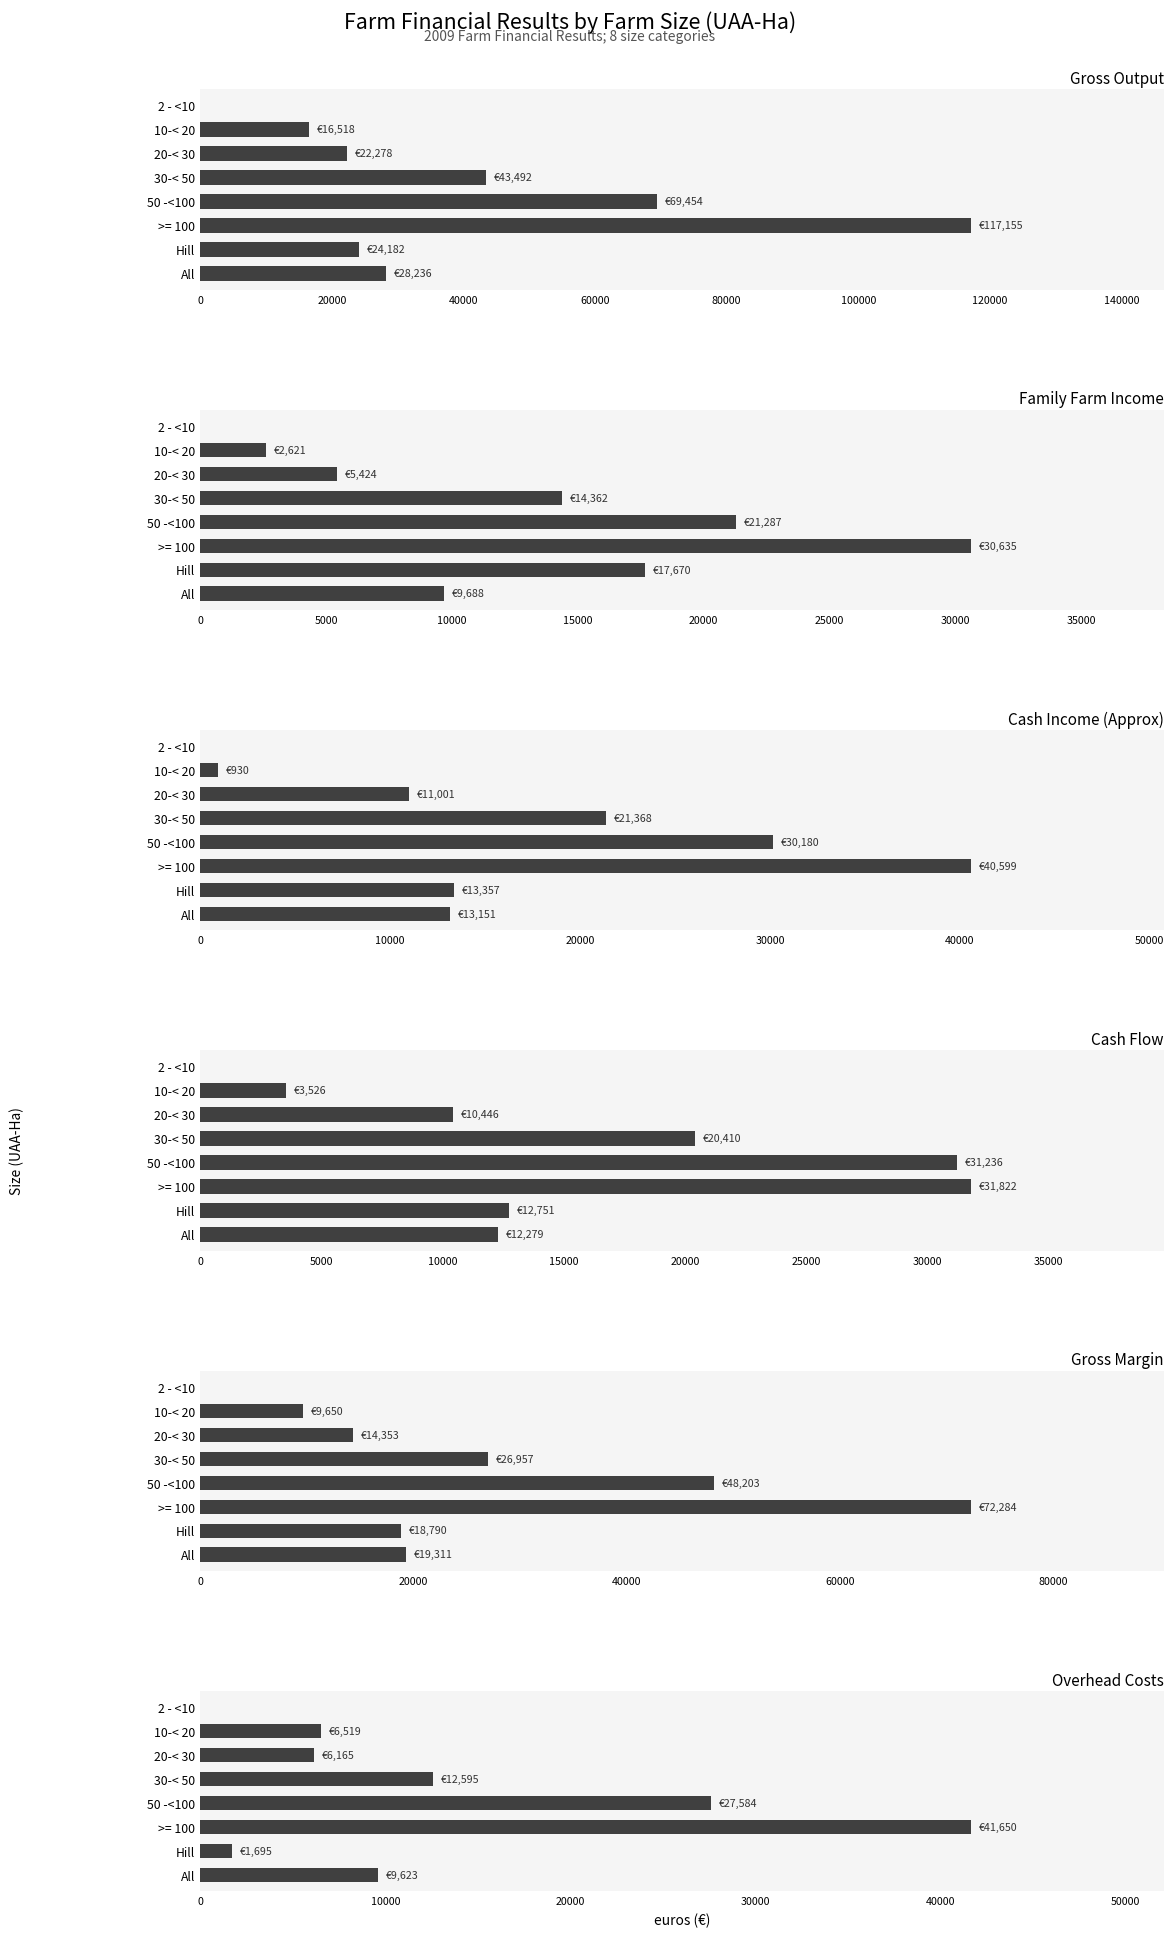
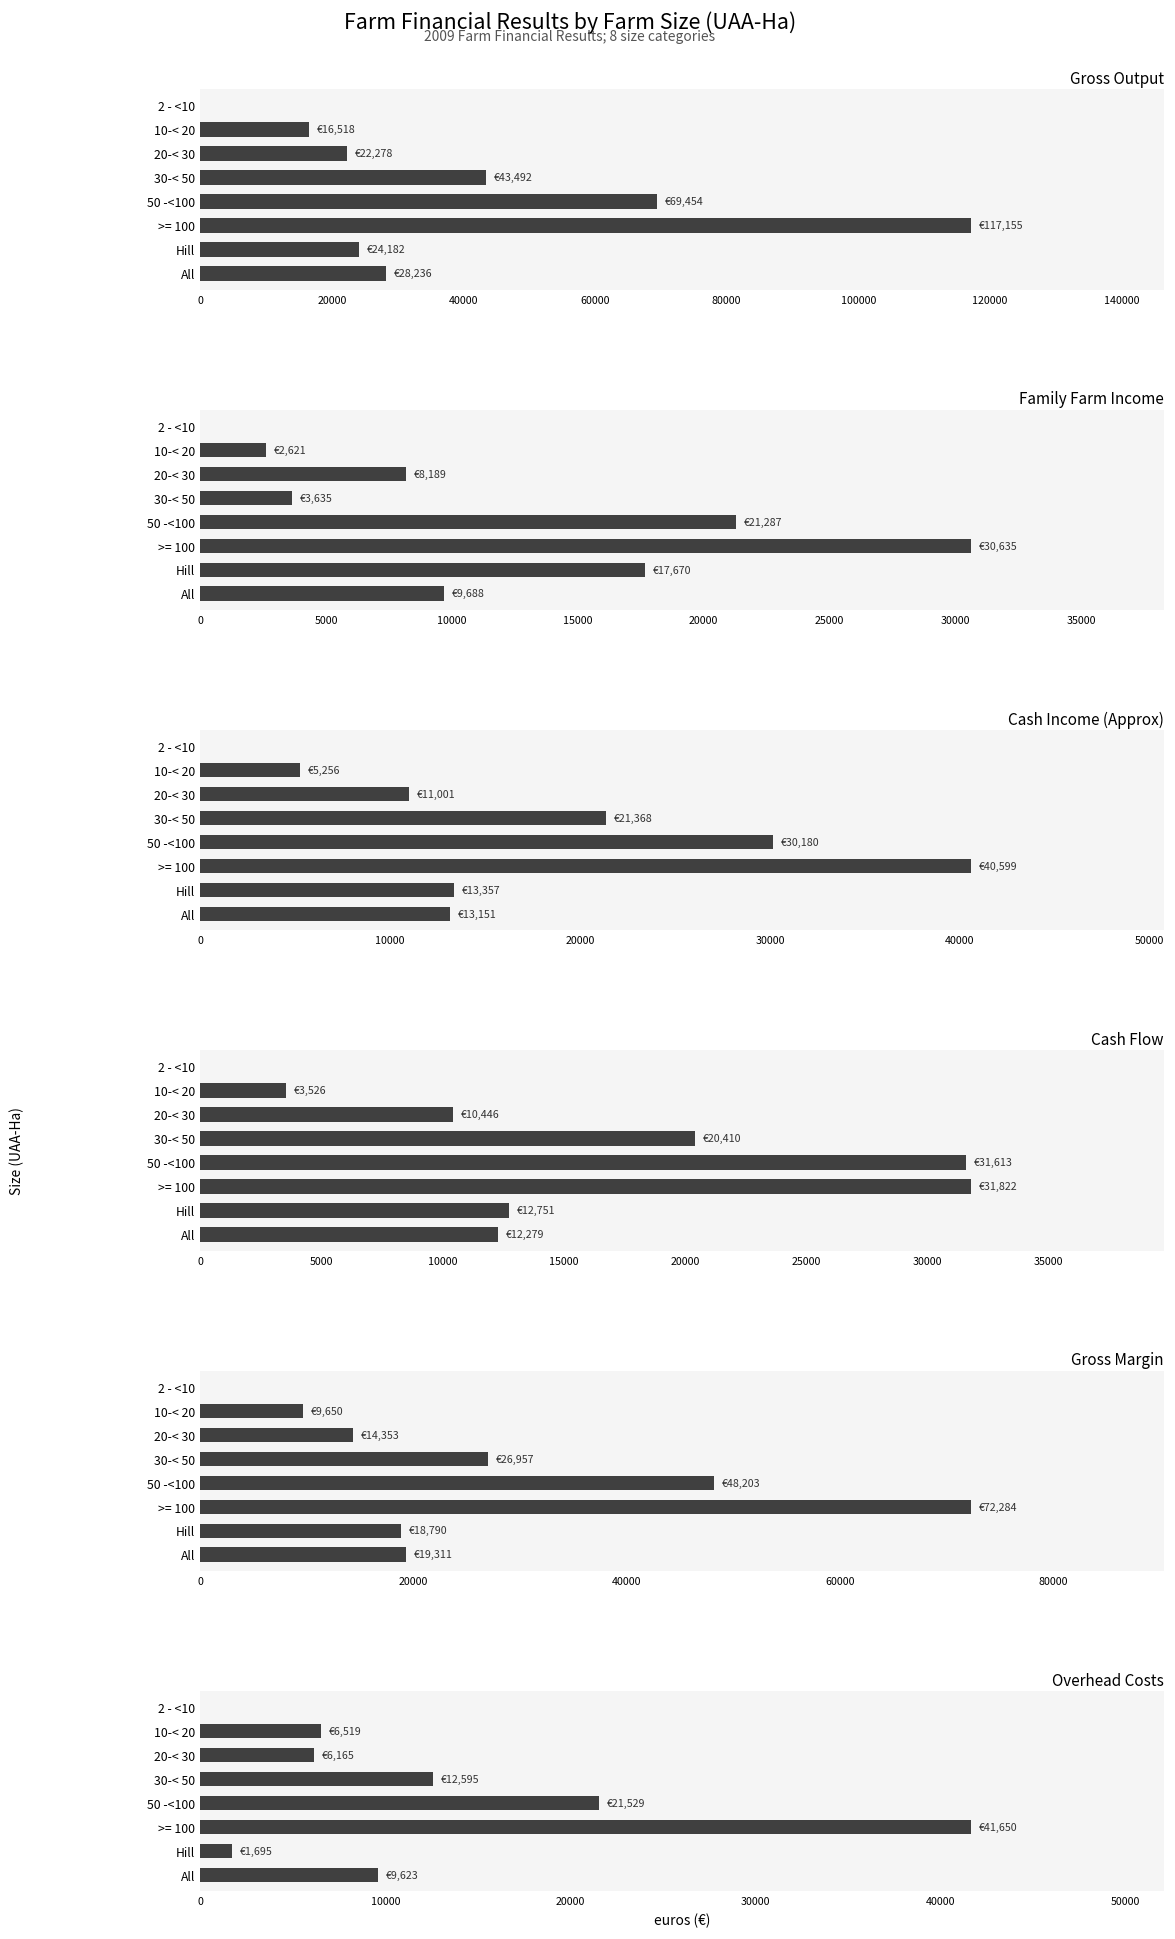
  {
    "Gross Output": {
      "10-< 20": "€16,518",
      "20-< 30": "€22,278",
      "30-< 50": "€43,492",
      "50 -<100": "€69,454",
      ">= 100": "€117,155",
      "Hill": "€24,182",
      "All": "€28,236"
    },
    "Family Farm Income": {
      "10-< 20": "€2,621",
-     "20-< 30": "€5,424",
-     "30-< 50": "€14,362",
+     "20-< 30": "€8,189",
+     "30-< 50": "€3,635",
      "50 -<100": "€21,287",
      ">= 100": "€30,635",
      "Hill": "€17,670",
      "All": "€9,688"
    },
    "Cash Income (Approx)": {
-     "10-< 20": "€930",
+     "10-< 20": "€5,256",
      "20-< 30": "€11,001",
      "30-< 50": "€21,368",
      "50 -<100": "€30,180",
      ">= 100": "€40,599",
      "Hill": "€13,357",
      "All": "€13,151"
    },
    "Cash Flow": {
      "10-< 20": "€3,526",
      "20-< 30": "€10,446",
      "30-< 50": "€20,410",
-     "50 -<100": "€31,236",
+     "50 -<100": "€31,613",
      ">= 100": "€31,822",
      "Hill": "€12,751",
      "All": "€12,279"
    },
    "Gross Margin": {
      "10-< 20": "€9,650",
      "20-< 30": "€14,353",
      "30-< 50": "€26,957",
      "50 -<100": "€48,203",
      ">= 100": "€72,284",
      "Hill": "€18,790",
      "All": "€19,311"
    },
    "Overhead Costs": {
      "10-< 20": "€6,519",
      "20-< 30": "€6,165",
      "30-< 50": "€12,595",
-     "50 -<100": "€27,584",
+     "50 -<100": "€21,529",
      ">= 100": "€41,650",
      "Hill": "€1,695",
      "All": "€9,623"
    }
  }
